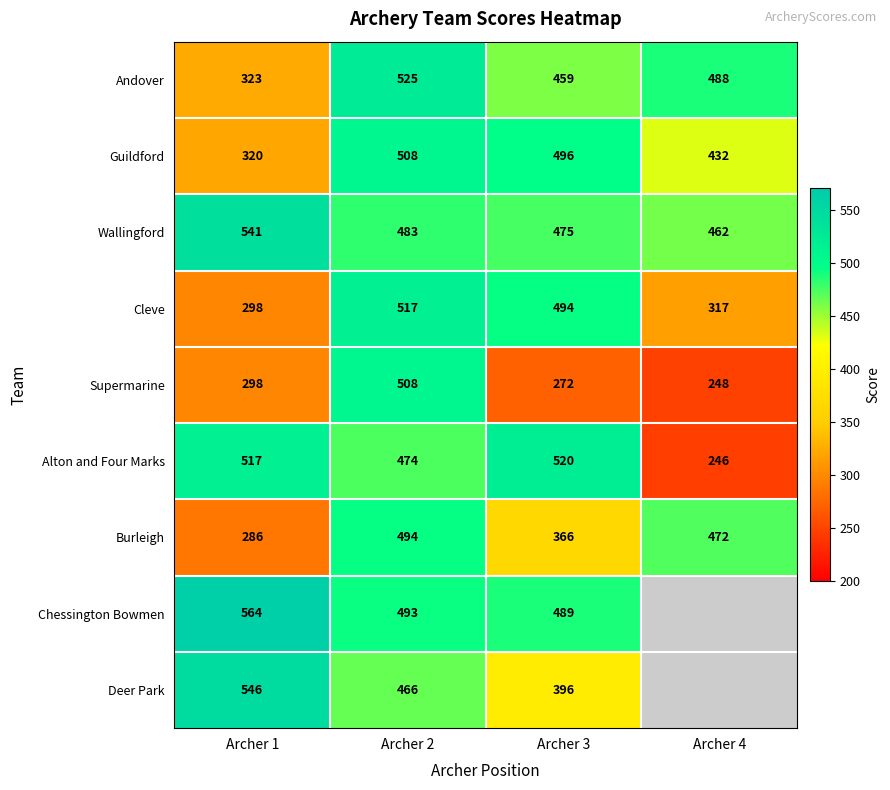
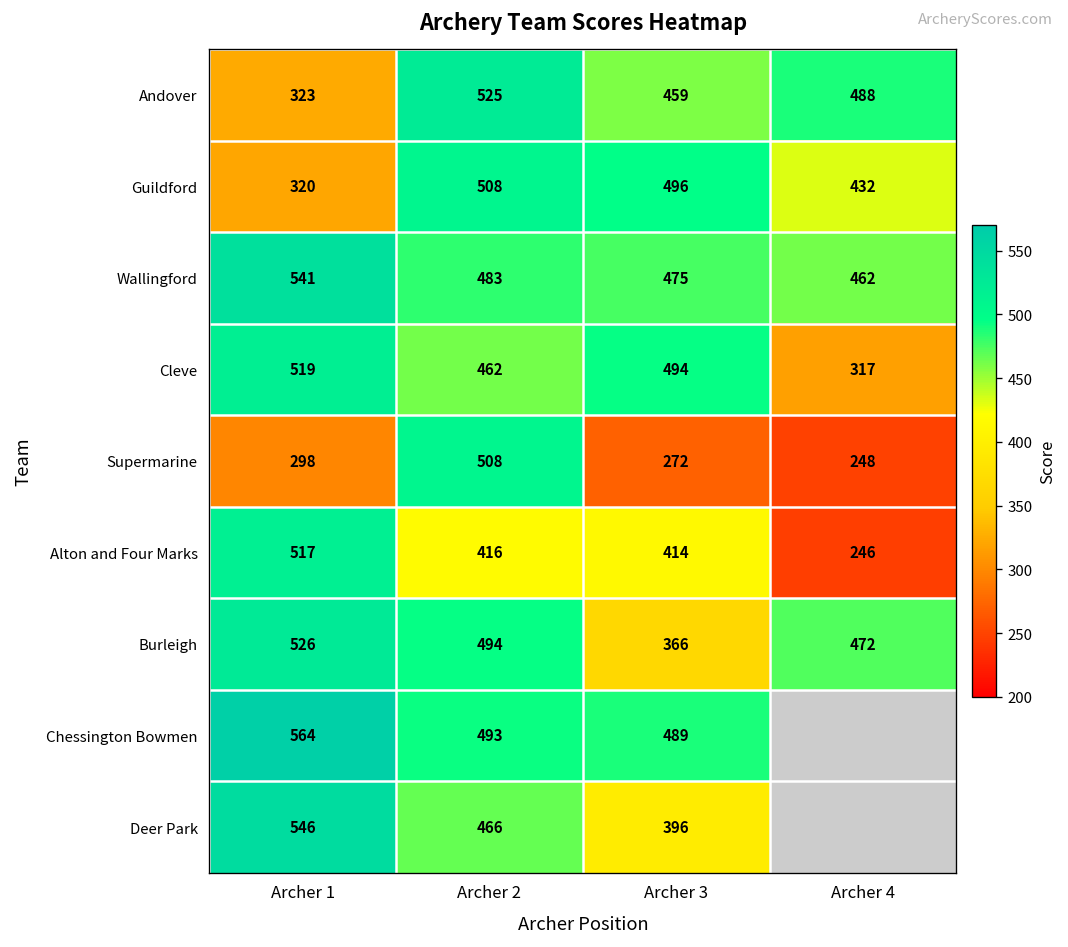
  {
    "Andover": {
      "Archer 1": 323,
      "Archer 2": 525,
      "Archer 3": 459,
      "Archer 4": 488
    },
    "Guildford": {
      "Archer 1": 320,
      "Archer 2": 508,
      "Archer 3": 496,
      "Archer 4": 432
    },
    "Wallingford": {
      "Archer 1": 541,
      "Archer 2": 483,
      "Archer 3": 475,
      "Archer 4": 462
    },
    "Cleve": {
-     "Archer 1": 298,
-     "Archer 2": 517,
+     "Archer 1": 519,
+     "Archer 2": 462,
      "Archer 3": 494,
      "Archer 4": 317
    },
    "Supermarine": {
      "Archer 1": 298,
      "Archer 2": 508,
      "Archer 3": 272,
      "Archer 4": 248
    },
    "Alton and Four Marks": {
      "Archer 1": 517,
-     "Archer 2": 474,
-     "Archer 3": 520,
+     "Archer 2": 416,
+     "Archer 3": 414,
      "Archer 4": 246
    },
    "Burleigh": {
-     "Archer 1": 286,
+     "Archer 1": 526,
      "Archer 2": 494,
      "Archer 3": 366,
      "Archer 4": 472
    },
    "Chessington Bowmen": {
      "Archer 1": 564,
      "Archer 2": 493,
      "Archer 3": 489
    },
    "Deer Park": {
      "Archer 1": 546,
      "Archer 2": 466,
      "Archer 3": 396
    }
  }
